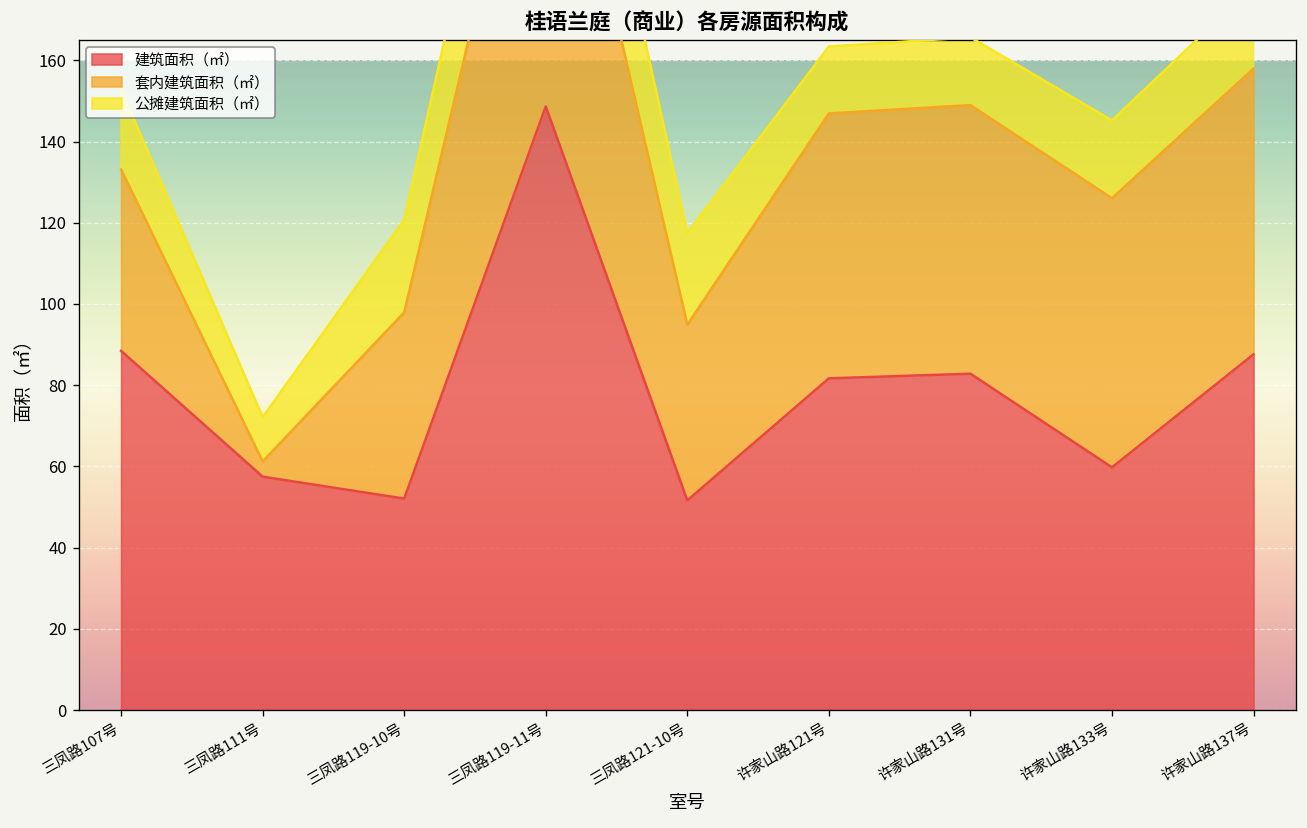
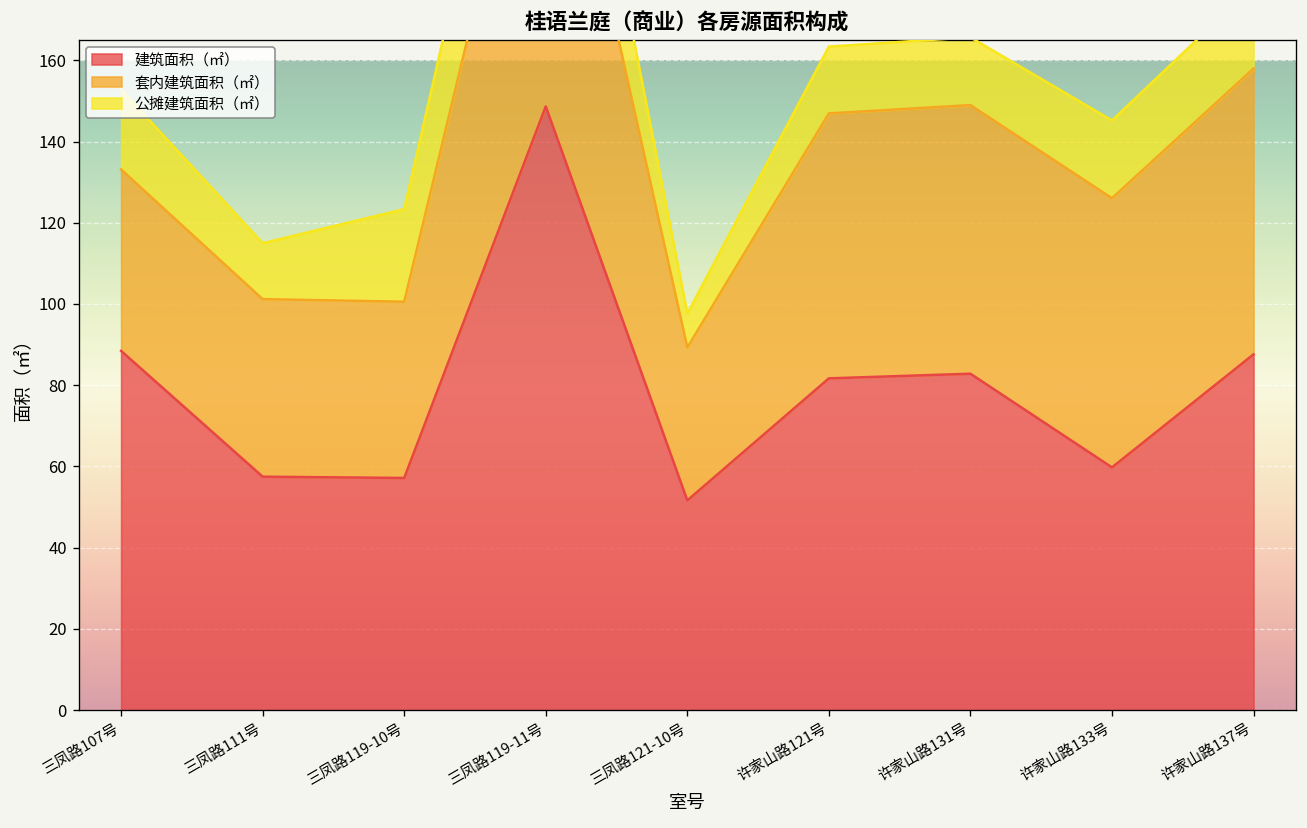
  {
    "建筑面积（㎡）": {
      "三凤路107号": 88,
      "三凤路111号": 57,
-     "三凤路119-10号": 52,
+     "三凤路119-10号": 57,
      "三凤路119-11号": 149,
      "三凤路121-10号": 52,
      "许家山路121号": 82,
      "许家山路131号": 83,
      "许家山路133号": 60,
      "许家山路137号": 88
    },
    "套内建筑面积（㎡）": {
      "三凤路107号": 45,
-     "三凤路111号": 4,
-     "三凤路119-10号": 46,
-     "三凤路121-10号": 43,
+     "三凤路111号": 44,
+     "三凤路119-10号": 43,
+     "三凤路121-10号": 38,
      "许家山路121号": 65,
      "许家山路131号": 66,
      "许家山路133号": 66,
      "许家山路137号": 70
    },
    "公摊建筑面积（㎡）": {
-     "三凤路111号": 11,
+     "三凤路111号": 14,
      "三凤路119-10号": 23,
-     "三凤路121-10号": 23,
+     "三凤路121-10号": 8,
      "许家山路121号": 16,
      "许家山路133号": 19
    }
  }
